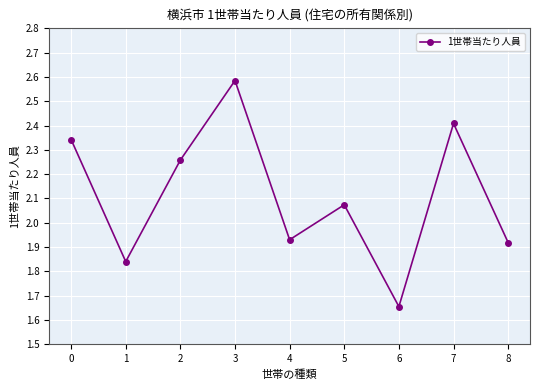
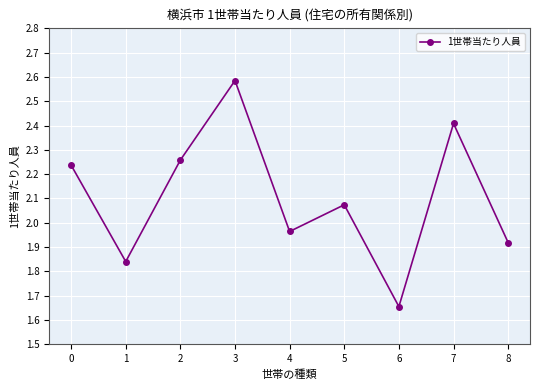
  {
-   "0": 2.34,
+   "0": 2.24,
    "1": 1.84,
    "2": 2.26,
    "3": 2.59,
-   "4": 1.93,
+   "4": 1.96,
    "5": 2.07,
    "6": 1.65,
    "7": 2.41,
    "8": 1.92
  }
